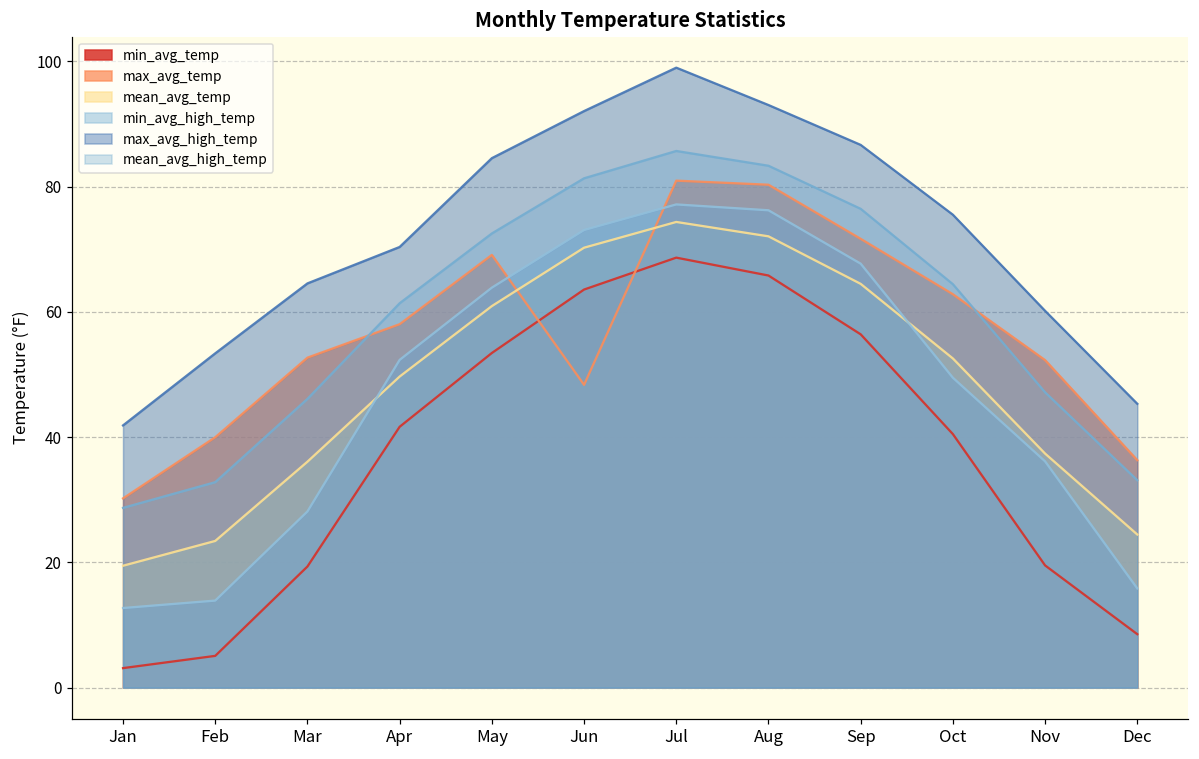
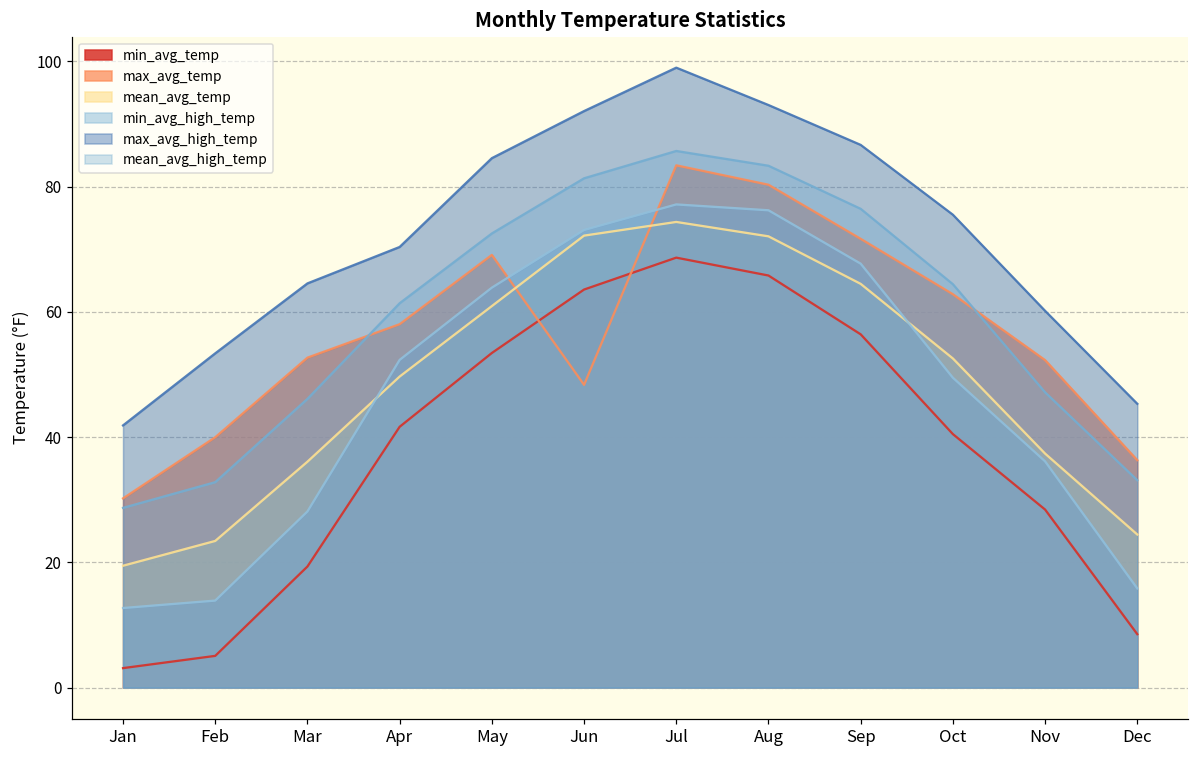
  {
    "min_avg_temp": {
      "Jan": 3,
      "Feb": 5,
      "Mar": 19,
      "Apr": 42,
      "May": 53,
      "Jun": 64,
      "Jul": 69,
      "Aug": 66,
      "Sep": 56,
      "Oct": 40,
-     "Nov": 20,
+     "Nov": 28,
      "Dec": 9
    },
    "max_avg_temp": {
      "Jan": 30,
      "Feb": 40,
      "Mar": 53,
      "Apr": 58,
      "May": 69,
      "Jun": 48,
-     "Jul": 81,
+     "Jul": 83,
      "Aug": 80,
      "Sep": 72,
      "Oct": 63,
      "Nov": 52,
      "Dec": 36
    },
    "mean_avg_temp": {
      "Jan": 19,
      "Feb": 23,
      "Mar": 36,
      "Apr": 50,
      "May": 61,
-     "Jun": 70,
+     "Jun": 72,
      "Jul": 74,
      "Aug": 72,
      "Sep": 64,
      "Oct": 53,
      "Nov": 37,
      "Dec": 24
    }
  }
